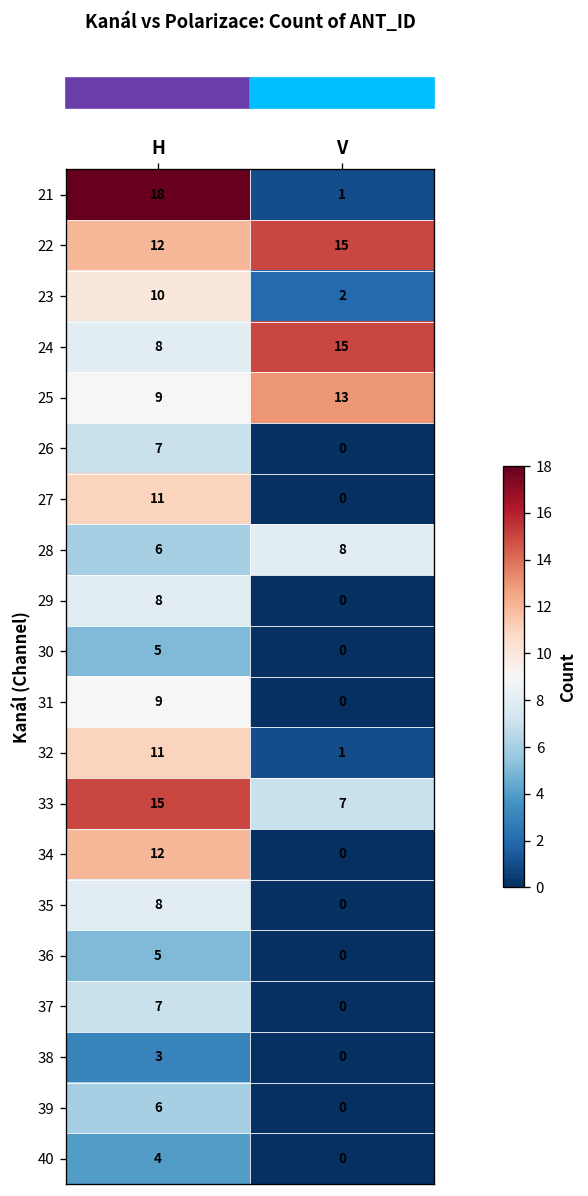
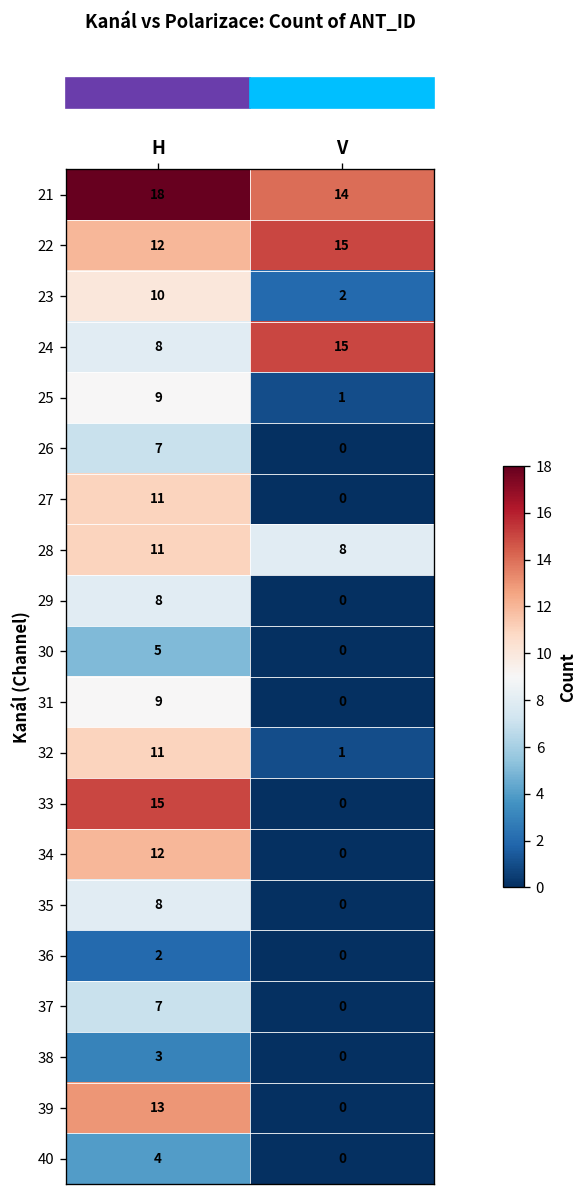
  {
    "21": {
      "H": 18,
-     "V": 1
+     "V": 14
    },
    "22": {
      "H": 12,
      "V": 15
    },
    "23": {
      "H": 10,
      "V": 2
    },
    "24": {
      "H": 8,
      "V": 15
    },
    "25": {
      "H": 9,
-     "V": 13
+     "V": 1
    },
    "26": {
      "H": 7,
      "V": 0
    },
    "27": {
      "H": 11,
      "V": 0
    },
    "28": {
-     "H": 6,
+     "H": 11,
      "V": 8
    },
    "29": {
      "H": 8,
      "V": 0
    },
    "30": {
      "H": 5,
      "V": 0
    },
    "31": {
      "H": 9,
      "V": 0
    },
    "32": {
      "H": 11,
      "V": 1
    },
    "33": {
      "H": 15,
-     "V": 7
+     "V": 0
    },
    "34": {
      "H": 12,
      "V": 0
    },
    "35": {
      "H": 8,
      "V": 0
    },
    "36": {
-     "H": 5,
+     "H": 2,
      "V": 0
    },
    "37": {
      "H": 7,
      "V": 0
    },
    "38": {
      "H": 3,
      "V": 0
    },
    "39": {
-     "H": 6,
+     "H": 13,
      "V": 0
    },
    "40": {
      "H": 4,
      "V": 0
    }
  }
